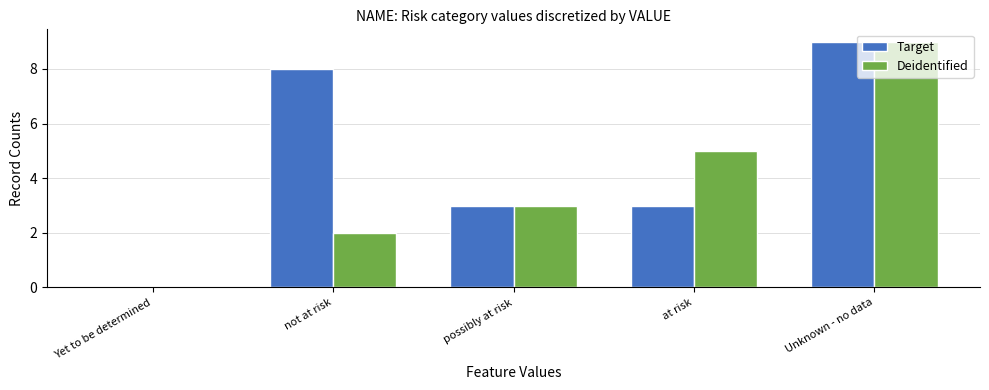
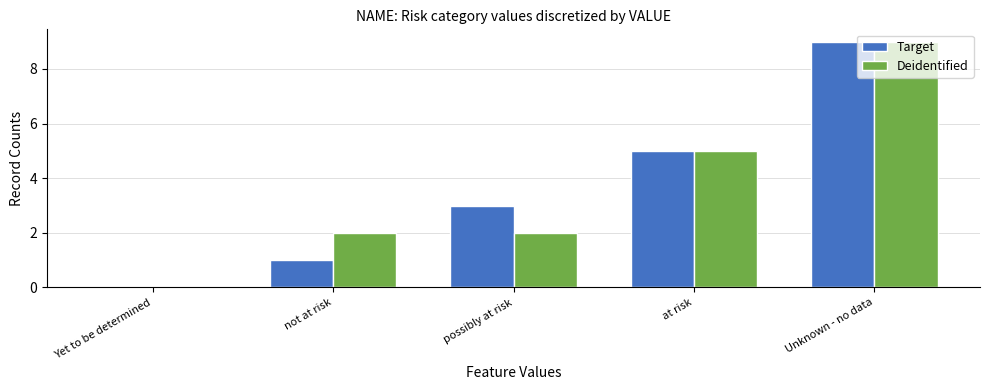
  {
    "Target": {
      "Yet to be determined": 0,
-     "not at risk": 8,
+     "not at risk": 1,
      "possibly at risk": 3,
-     "at risk": 3,
+     "at risk": 5,
      "Unknown - no data": 9
    },
    "Deidentified": {
      "Yet to be determined": 0,
      "not at risk": 2,
-     "possibly at risk": 3,
+     "possibly at risk": 2,
      "at risk": 5
    }
  }
